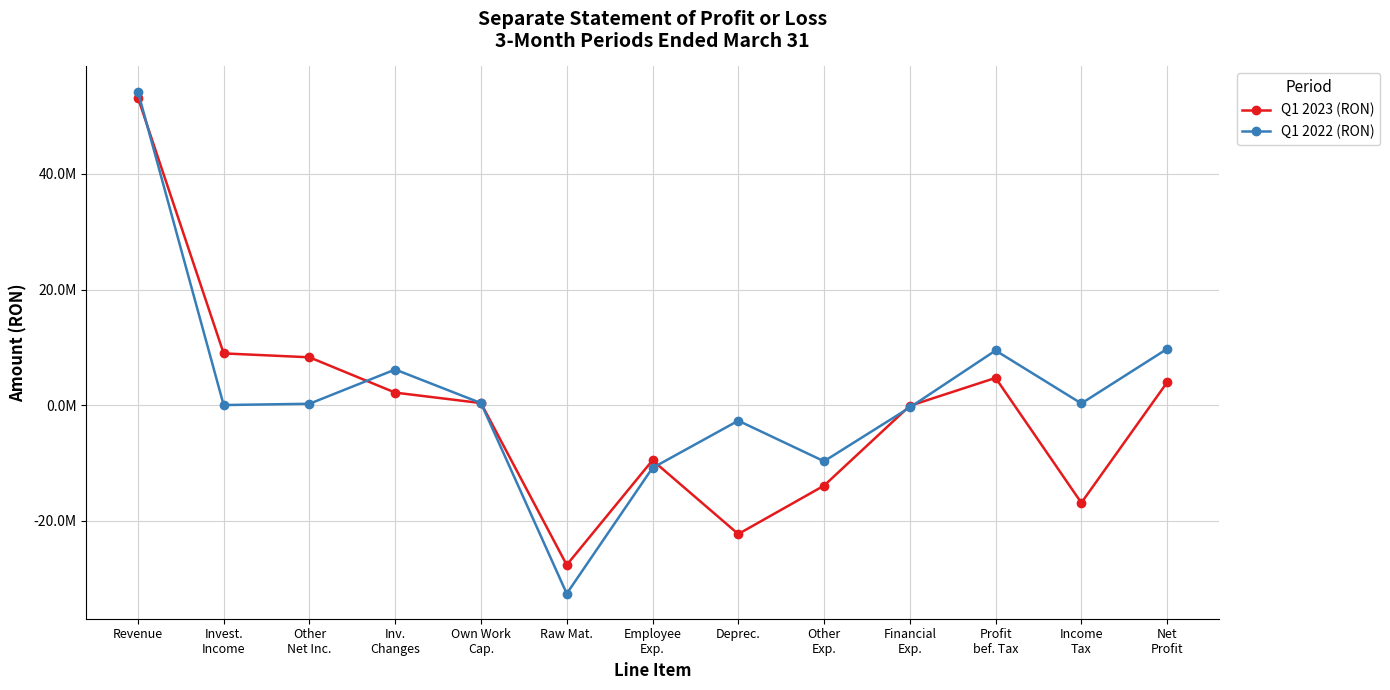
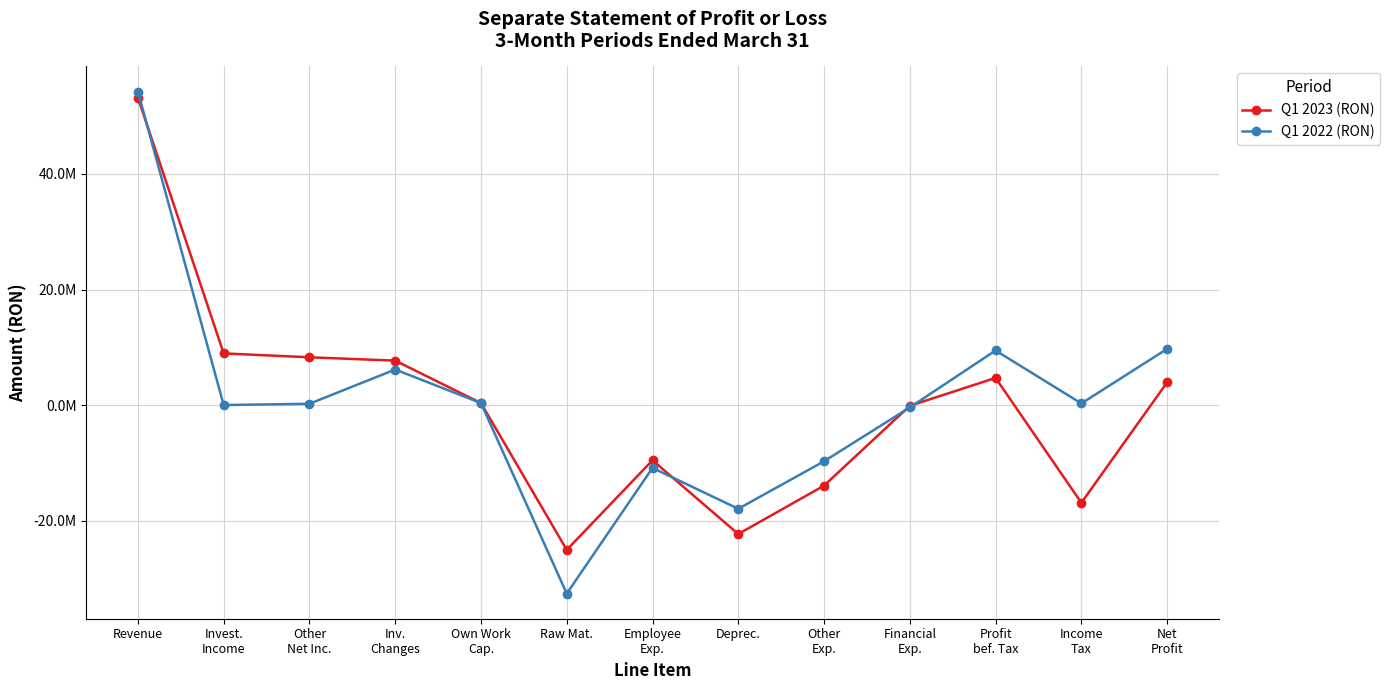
  {
    "Q1 2023 (RON)": {
      "Revenue": 53000000,
      "Invest. Income": 9000000,
      "Other Net Inc.": 8000000,
-     "Inv. Changes": 2000000,
-     "Raw Mat.": -28000000,
+     "Inv. Changes": 8000000,
+     "Raw Mat.": -25000000,
      "Employee Exp.": -10000000,
      "Deprec.": -22000000,
      "Other Exp.": -14000000,
      "Profit bef. Tax": 5000000,
      "Income Tax": -17000000,
      "Net Profit": 4000000
    },
    "Q1 2022 (RON)": {
      "Revenue": 54000000,
      "Invest. Income": 0,
      "Other Net Inc.": 0,
      "Inv. Changes": 6000000,
      "Raw Mat.": -33000000,
      "Employee Exp.": -11000000,
-     "Deprec.": -3000000,
+     "Deprec.": -18000000,
      "Other Exp.": -10000000,
      "Profit bef. Tax": 9000000,
      "Income Tax": 0,
      "Net Profit": 10000000
    }
  }
